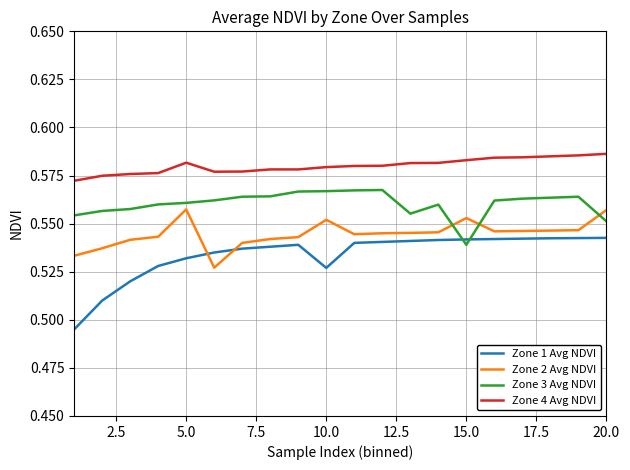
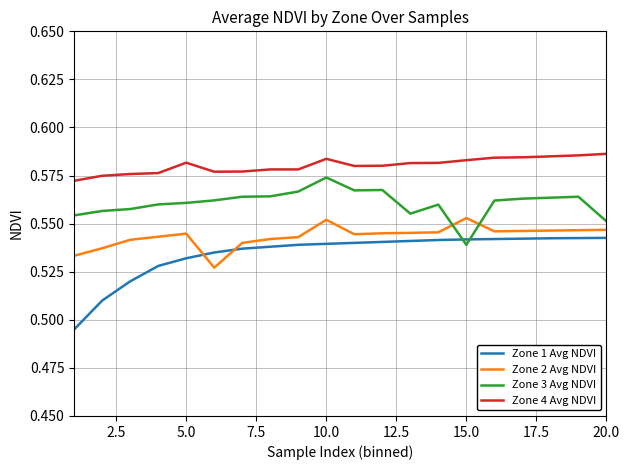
  {
    "Zone 1 Avg NDVI": {
      "5.0": 0.532,
-     "10.0": 0.527,
+     "10.0": 0.540,
      "15.0": 0.542,
      "20.0": 0.543
    },
    "Zone 2 Avg NDVI": {
-     "5.0": 0.557,
+     "5.0": 0.545,
      "10.0": 0.552,
      "15.0": 0.553,
-     "20.0": 0.557
+     "20.0": 0.547
    },
    "Zone 3 Avg NDVI": {
      "5.0": 0.561,
-     "10.0": 0.567,
+     "10.0": 0.574,
      "15.0": 0.539,
      "20.0": 0.551
    },
    "Zone 4 Avg NDVI": {
      "5.0": 0.582,
-     "10.0": 0.579,
+     "10.0": 0.584,
      "15.0": 0.583,
      "20.0": 0.586
    }
  }
